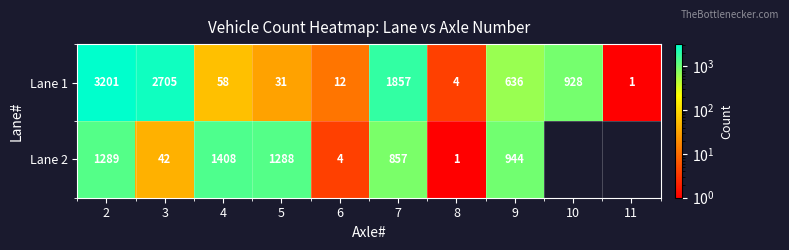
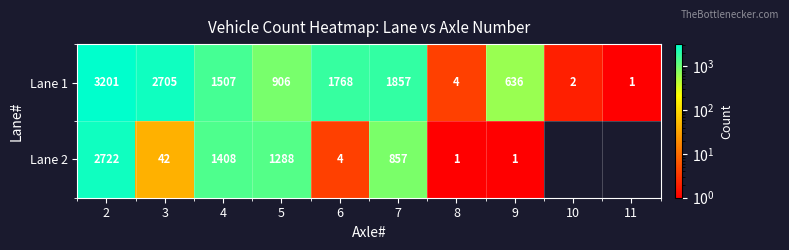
  {
    "Lane 1": {
      "2": 3201,
      "3": 2705,
-     "4": 58,
-     "5": 31,
-     "6": 12,
+     "4": 1507,
+     "5": 906,
+     "6": 1768,
      "7": 1857,
      "8": 4,
      "9": 636,
-     "10": 928,
+     "10": 2,
      "11": 1
    },
    "Lane 2": {
-     "2": 1289,
+     "2": 2722,
      "3": 42,
      "4": 1408,
      "5": 1288,
      "6": 4,
      "7": 857,
      "8": 1,
-     "9": 944
+     "9": 1
    }
  }
